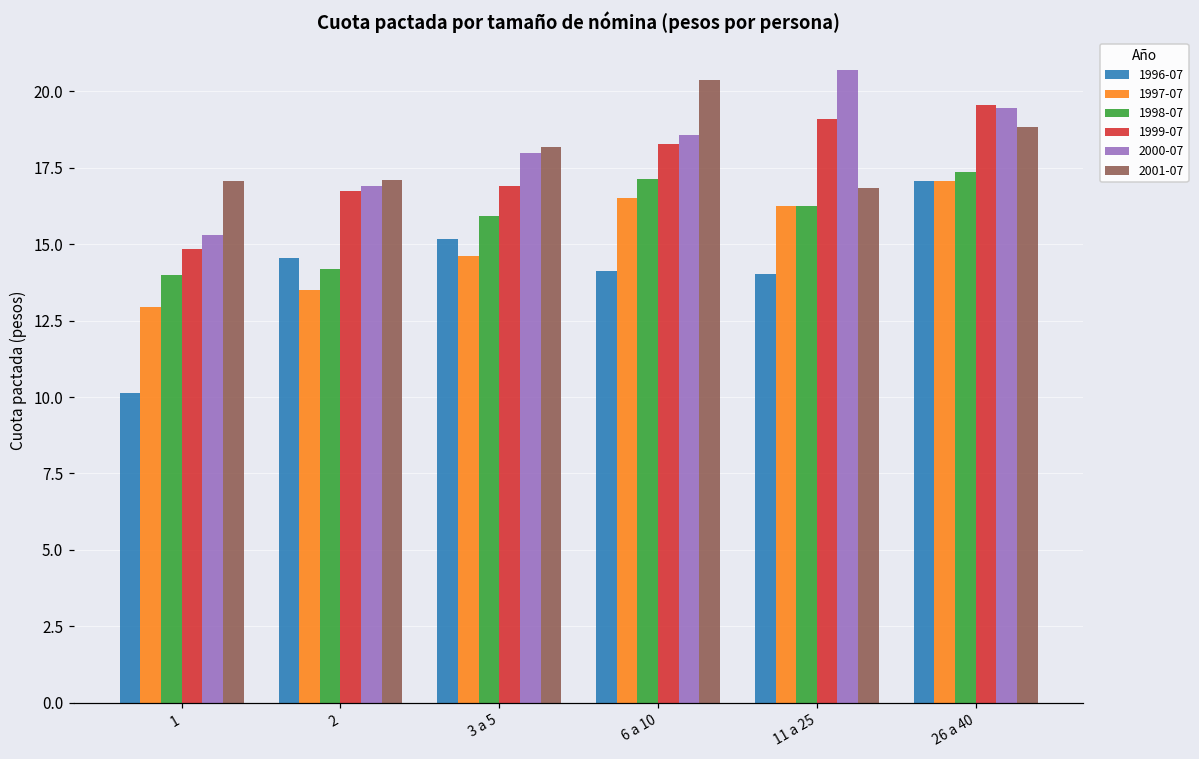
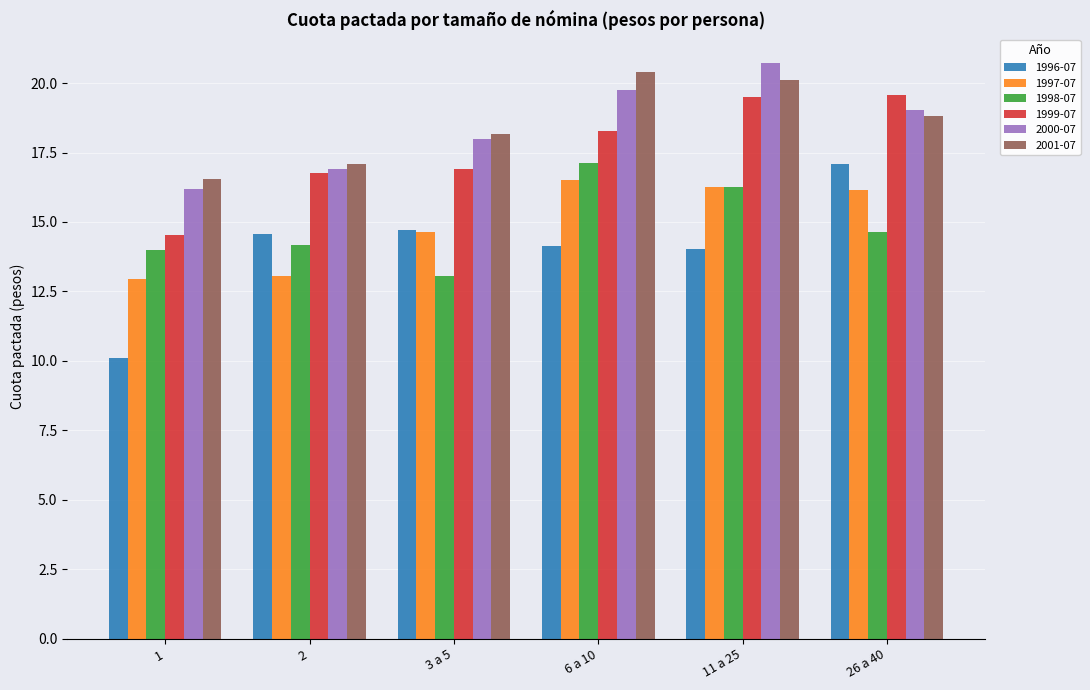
  {
    "1996-07": {
      "1": 10.1,
      "2": 14.6,
-     "3 a 5": 15.2,
+     "3 a 5": 14.7,
      "6 a 10": 14.1,
      "11 a 25": 14.0,
      "26 a 40": 17.1
    },
    "1997-07": {
      "1": 13.0,
-     "2": 13.5,
+     "2": 13.1,
      "3 a 5": 14.6,
      "6 a 10": 16.5,
      "11 a 25": 16.3,
-     "26 a 40": 17.1
+     "26 a 40": 16.1
    },
    "1998-07": {
      "1": 14.0,
      "2": 14.2,
-     "3 a 5": 15.9,
+     "3 a 5": 13.0,
      "6 a 10": 17.1,
      "11 a 25": 16.3,
-     "26 a 40": 17.4
+     "26 a 40": 14.6
    },
    "1999-07": {
-     "1": 14.8,
+     "1": 14.5,
      "2": 16.8,
      "3 a 5": 16.9,
      "6 a 10": 18.3,
-     "11 a 25": 19.1,
+     "11 a 25": 19.5,
      "26 a 40": 19.6
    },
    "2000-07": {
-     "1": 15.3,
+     "1": 16.2,
      "2": 16.9,
      "3 a 5": 18.0,
-     "6 a 10": 18.6,
+     "6 a 10": 19.7,
      "11 a 25": 20.7,
-     "26 a 40": 19.5
+     "26 a 40": 19.0
    },
    "2001-07": {
-     "1": 17.1,
+     "1": 16.5,
      "2": 17.1,
      "3 a 5": 18.2,
      "6 a 10": 20.4,
-     "11 a 25": 16.8,
+     "11 a 25": 20.1,
      "26 a 40": 18.8
    }
  }
